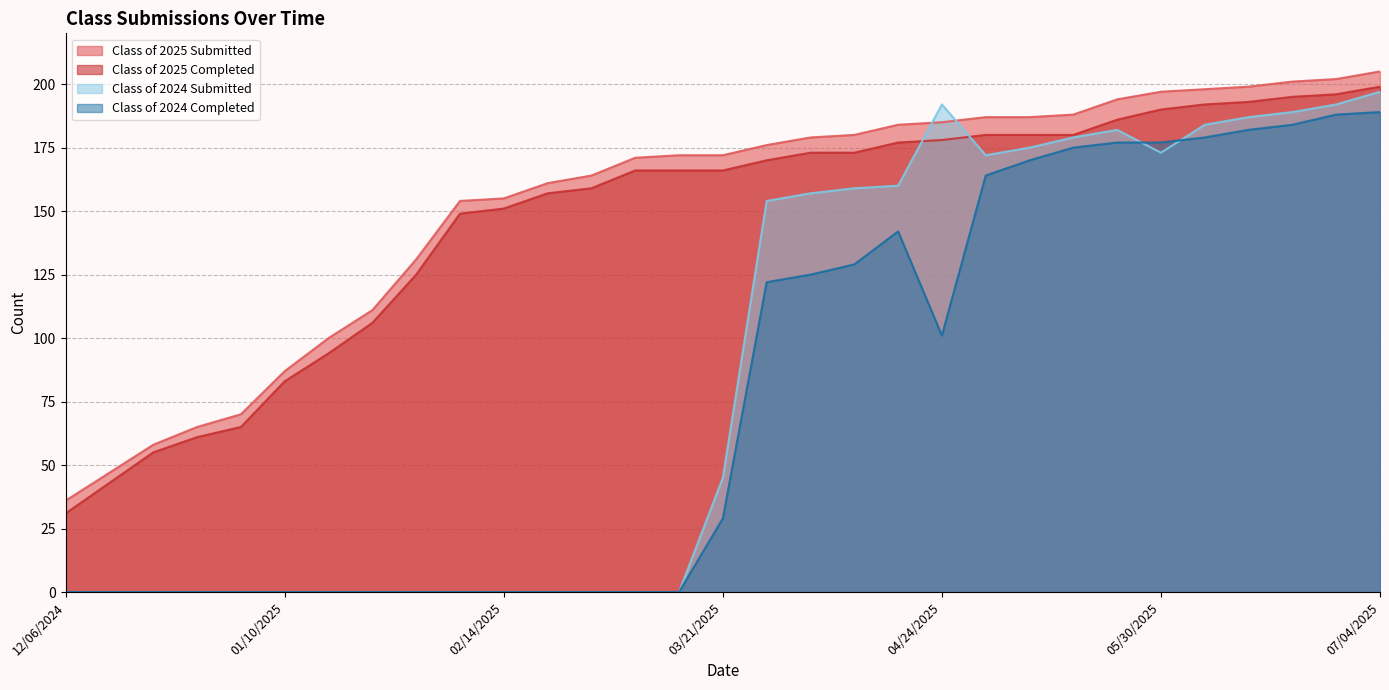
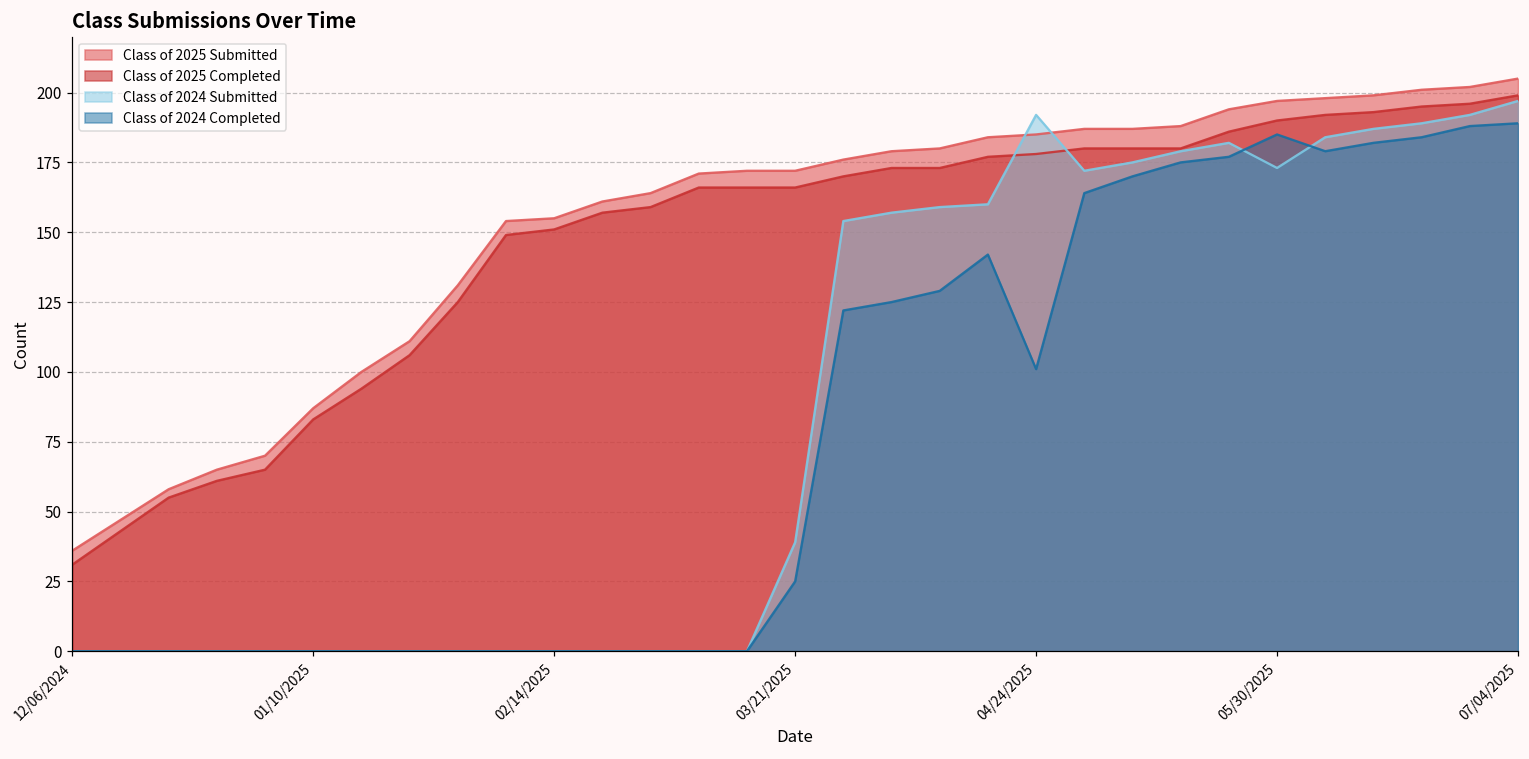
  {
    "Class of 2024 Submitted": {
-     "03/21/2025": 45,
+     "03/21/2025": 39,
      "04/24/2025": 192,
      "05/30/2025": 173,
      "07/04/2025": 197
    },
    "Class of 2024 Completed": {
-     "03/21/2025": 29,
+     "03/21/2025": 25,
      "04/24/2025": 101,
-     "05/30/2025": 177,
+     "05/30/2025": 185,
      "07/04/2025": 189
    }
  }
